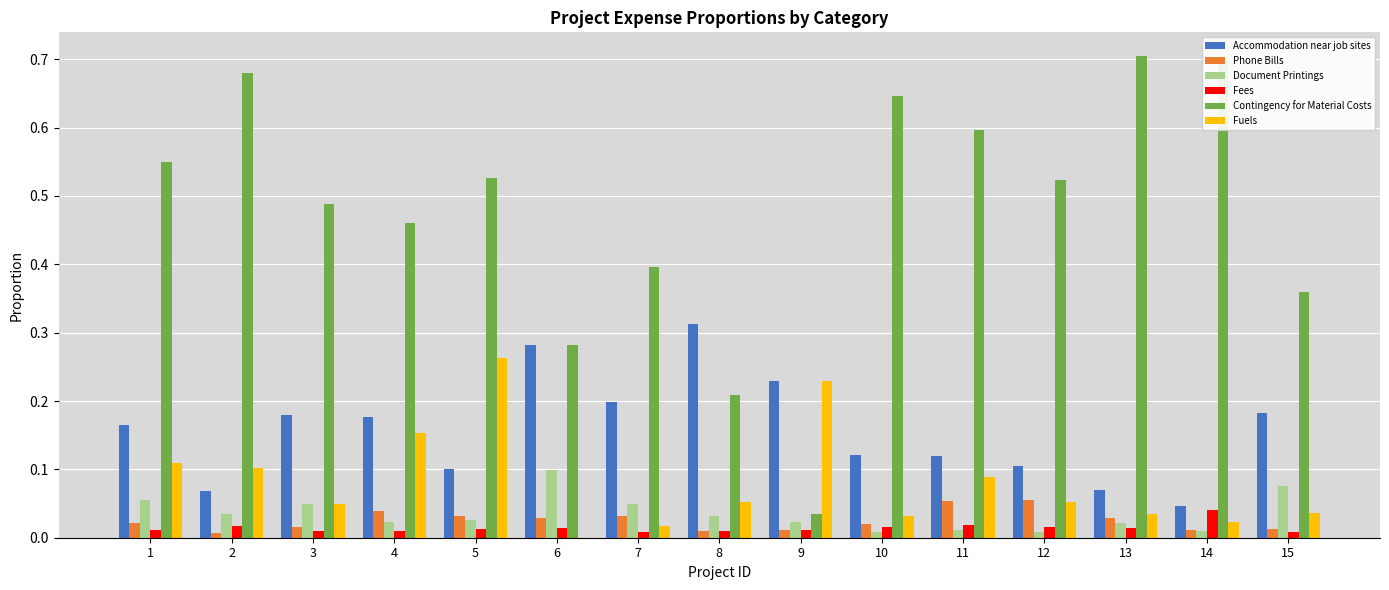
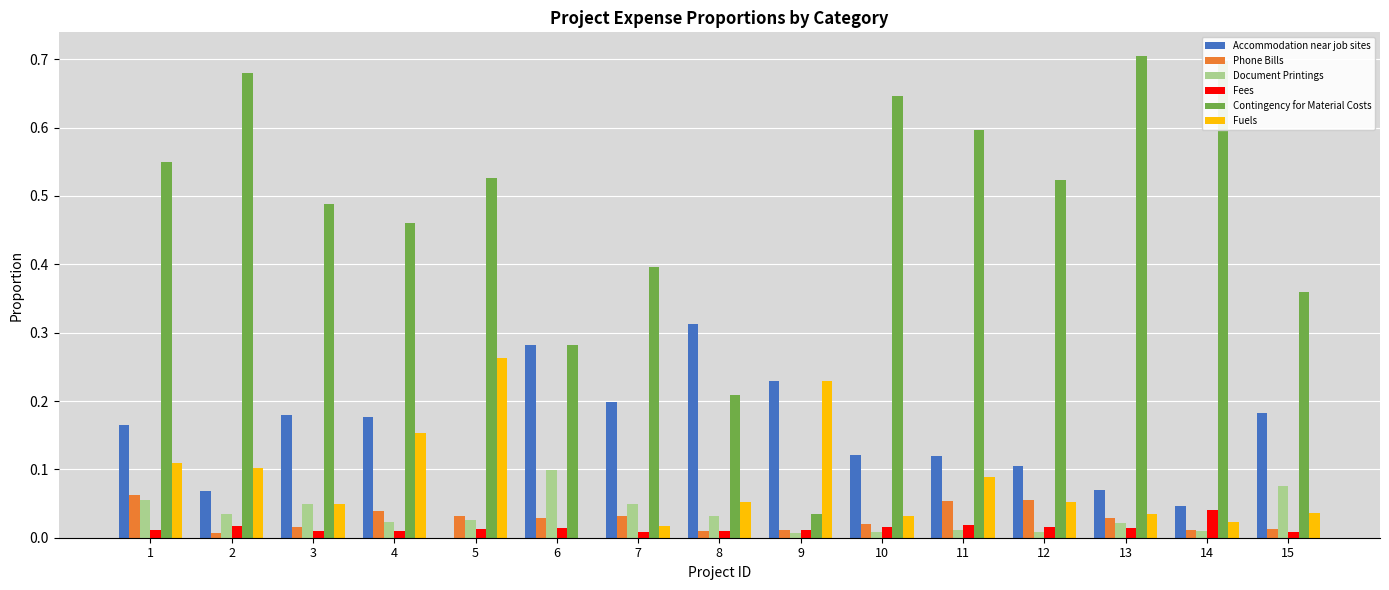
  {
    "Accommodation near job sites": {
      "1": 0.16,
      "2": 0.07,
      "3": 0.18,
      "4": 0.18,
-     "5": 0.1,
+     "5": 0.0,
      "6": 0.28,
      "7": 0.2,
      "8": 0.31,
      "9": 0.23,
      "10": 0.12,
      "11": 0.12,
      "12": 0.10,
      "13": 0.07,
      "14": 0.05,
      "15": 0.18
    },
    "Phone Bills": {
-     "1": 0.02,
+     "1": 0.06,
      "2": 0.01,
      "3": 0.02,
      "4": 0.04,
      "5": 0.03,
      "6": 0.03,
      "7": 0.03,
      "8": 0.01,
      "9": 0.01,
      "10": 0.02,
      "11": 0.05,
      "12": 0.06,
      "13": 0.03,
      "14": 0.01,
      "15": 0.01
    },
    "Document Printings": {
      "1": 0.05,
      "2": 0.03,
      "3": 0.05,
      "4": 0.02,
      "5": 0.03,
      "6": 0.10,
      "7": 0.05,
      "8": 0.03,
-     "9": 0.02,
+     "9": 0.01,
      "10": 0.01,
      "11": 0.01,
      "12": 0.01,
      "13": 0.02,
      "14": 0.01,
      "15": 0.08
    },
    "Fees": {
      "1": 0.01,
      "2": 0.02,
      "3": 0.01,
      "4": 0.01,
      "5": 0.01,
      "6": 0.01,
      "7": 0.01,
      "8": 0.01,
      "9": 0.01,
      "10": 0.02,
      "11": 0.02,
      "12": 0.02,
      "13": 0.01,
      "14": 0.04,
      "15": 0.01
    },
    "Contingency for Material Costs": {
      "1": 0.55,
      "2": 0.68,
      "3": 0.49,
      "4": 0.46,
      "5": 0.53,
      "6": 0.28,
      "7": 0.40,
      "8": 0.21,
      "9": 0.03,
      "10": 0.65,
      "11": 0.60,
      "12": 0.52,
      "13": 0.70,
      "15": 0.36
    },
    "Fuels": {
      "1": 0.11,
      "2": 0.10,
      "3": 0.05,
      "4": 0.15,
      "5": 0.26,
      "6": 0.00,
      "7": 0.02,
      "8": 0.05,
      "9": 0.23,
      "10": 0.03,
      "11": 0.09,
      "12": 0.05,
      "13": 0.04,
      "14": 0.02,
      "15": 0.04
    }
  }
